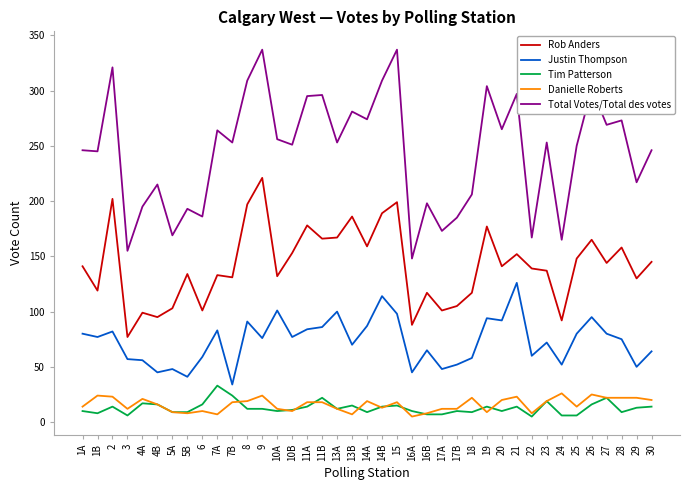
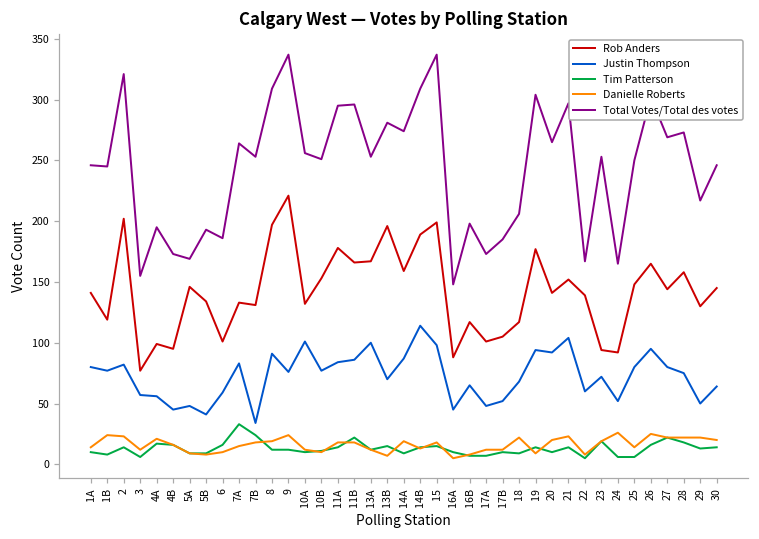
  {
    "Rob Anders": {
      "1A": 141,
      "1B": 119,
      "2": 202,
      "3": 77,
      "4A": 99,
      "4B": 95,
-     "5A": 103,
+     "5A": 146,
      "5B": 134,
      "6": 101,
      "7A": 133,
      "7B": 131,
      "8": 197,
      "9": 221,
      "10A": 132,
      "10B": 153,
      "11A": 178,
      "11B": 166,
      "13A": 167,
-     "13B": 186,
+     "13B": 196,
      "14A": 159,
      "14B": 189,
      "15": 199,
      "16A": 88,
      "16B": 117,
      "17A": 101,
      "17B": 105,
      "18": 117,
      "19": 177,
      "20": 141,
      "21": 152,
      "22": 139,
-     "23": 137,
+     "23": 94,
      "24": 92,
      "25": 148,
      "26": 165,
      "27": 144,
      "28": 158,
      "29": 130,
      "30": 145
    },
    "Justin Thompson": {
      "1A": 80,
      "1B": 77,
      "2": 82,
      "3": 57,
      "4A": 56,
      "4B": 45,
      "5A": 48,
      "5B": 41,
      "6": 59,
      "7A": 83,
      "7B": 34,
      "8": 91,
      "9": 76,
      "10A": 101,
      "10B": 77,
      "11A": 84,
      "11B": 86,
      "13A": 100,
      "13B": 70,
      "14A": 87,
      "14B": 114,
      "15": 98,
      "16A": 45,
      "16B": 65,
      "17A": 48,
      "17B": 52,
-     "18": 58,
+     "18": 68,
      "19": 94,
      "20": 92,
-     "21": 126,
+     "21": 104,
      "22": 60,
      "23": 72,
      "24": 52,
      "25": 80,
      "26": 95,
      "27": 80,
      "28": 75,
      "29": 50,
      "30": 64
    },
    "Tim Patterson": {
      "1A": 10,
      "1B": 8,
      "2": 14,
      "3": 6,
      "4A": 17,
      "6": 16,
      "7A": 33,
      "7B": 24,
      "8": 12,
      "9": 12,
      "11A": 14,
      "11B": 22,
      "13B": 15,
      "14A": 9,
      "15": 15,
      "16A": 10,
      "17A": 7,
      "18": 9,
      "19": 14,
      "20": 10,
      "21": 14,
      "22": 5,
      "24": 6,
      "25": 6,
      "26": 16,
-     "28": 9,
+     "28": 18,
      "29": 13,
      "30": 14
    },
    "Danielle Roberts": {
      "1A": 14,
      "1B": 24,
      "2": 23,
      "3": 12,
      "4A": 21,
      "6": 10,
-     "7A": 7,
+     "7A": 15,
      "7B": 18,
      "8": 19,
      "9": 24,
      "11A": 18,
      "11B": 18,
      "13B": 7,
      "14A": 19,
      "15": 18,
      "16A": 5,
      "17A": 12,
      "18": 22,
      "19": 9,
      "20": 20,
      "21": 23,
      "22": 8,
      "24": 26,
      "25": 14,
      "26": 25,
      "28": 22,
      "29": 22,
      "30": 20
    },
    "Total Votes/Total des votes": {
      "1A": 246,
      "1B": 245,
      "2": 321,
      "3": 155,
      "4A": 195,
-     "4B": 215,
+     "4B": 173,
      "5A": 169,
      "5B": 193,
      "6": 186,
      "7A": 264,
      "7B": 253,
      "8": 309,
      "9": 337,
      "10A": 256,
      "10B": 251,
      "11A": 295,
      "11B": 296,
      "13A": 253,
      "13B": 281,
      "14A": 274,
      "14B": 309,
      "15": 337,
      "16A": 148,
      "16B": 198,
      "17A": 173,
      "17B": 185,
      "18": 206,
      "19": 304,
      "20": 265,
      "21": 297,
      "22": 167,
      "23": 253,
      "24": 165,
      "25": 250,
      "27": 269,
      "28": 273,
      "29": 217,
      "30": 246
    }
  }
